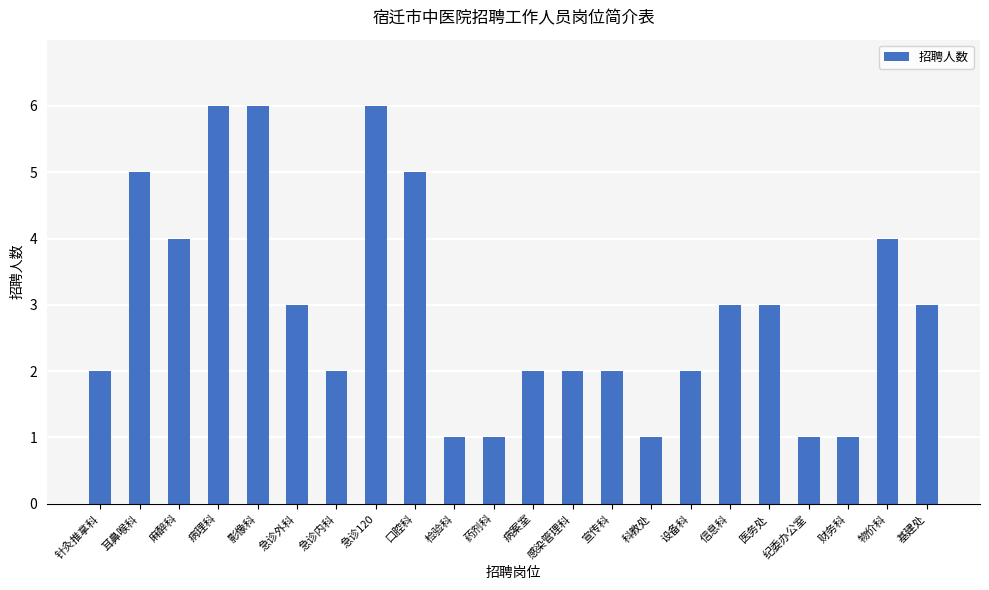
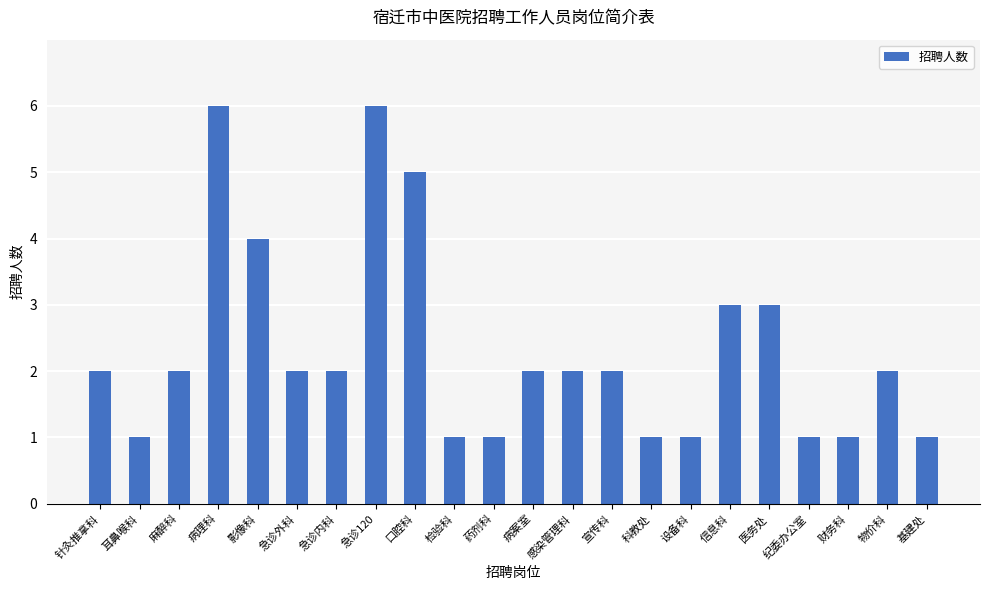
  {
    "针灸推拿科": 2,
-   "耳鼻喉科": 5,
-   "麻醉科": 4,
+   "耳鼻喉科": 1,
+   "麻醉科": 2,
    "病理科": 6,
-   "影像科": 6,
-   "急诊外科": 3,
+   "影像科": 4,
+   "急诊外科": 2,
    "急诊内科": 2,
    "急诊120": 6,
    "口腔科": 5,
    "检验科": 1,
    "药剂科": 1,
    "病案室": 2,
    "感染管理科": 2,
    "宣传科": 2,
    "科教处": 1,
-   "设备科": 2,
+   "设备科": 1,
    "信息科": 3,
    "医务处": 3,
    "纪委办公室": 1,
    "财务科": 1,
-   "物价科": 4,
-   "基建处": 3
+   "物价科": 2,
+   "基建处": 1
  }
